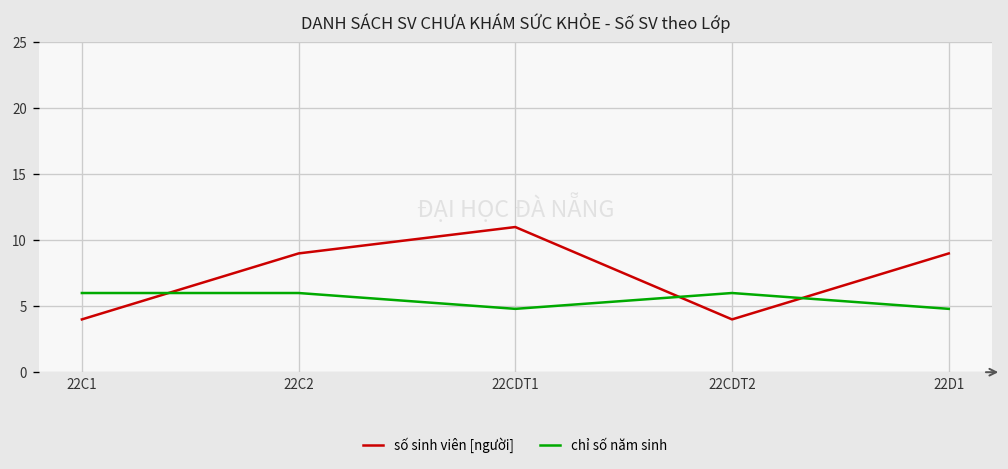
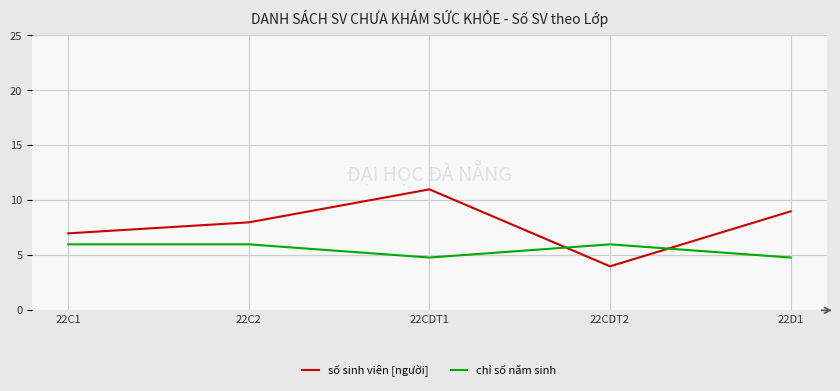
  {
    "số sinh viên [người]": {
-     "22C1": 4,
-     "22C2": 9,
+     "22C1": 7,
+     "22C2": 8,
      "22CDT1": 11,
      "22CDT2": 4,
      "22D1": 9
    },
    "chỉ số năm sinh": {
      "22C1": 6,
      "22C2": 6,
      "22CDT1": 5,
      "22CDT2": 6,
      "22D1": 5
    }
  }
